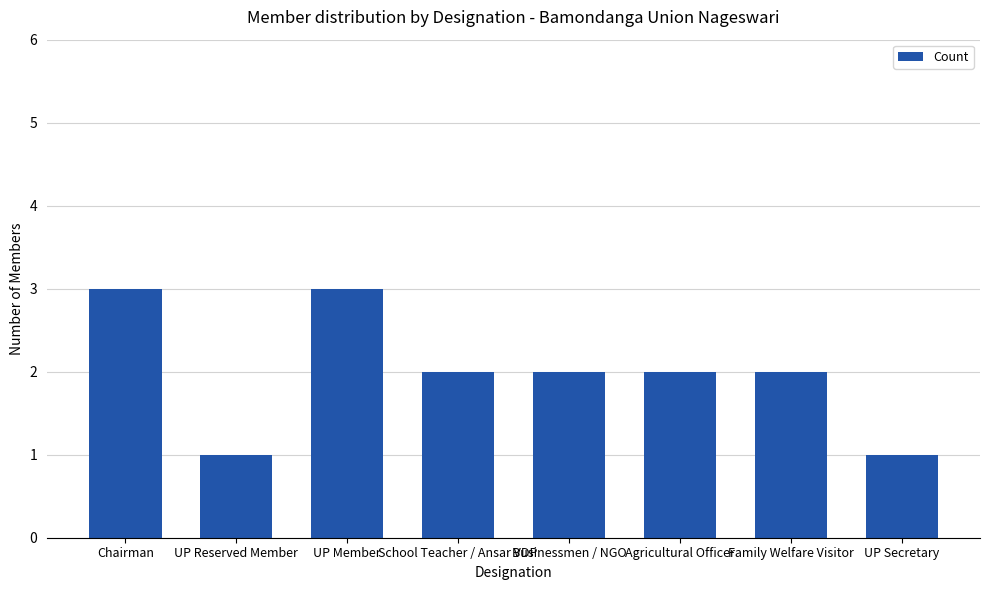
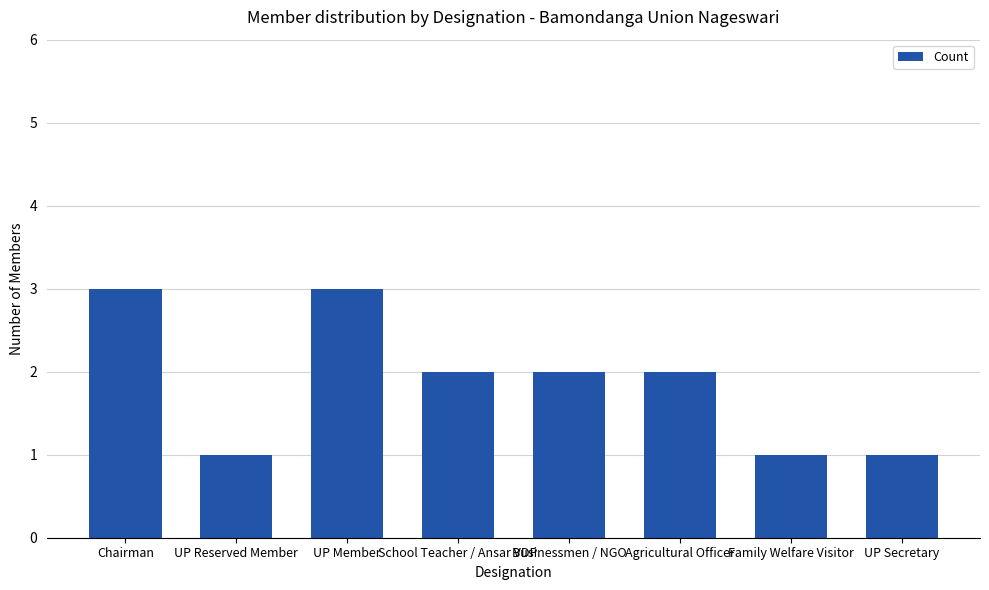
  {
    "Chairman": 3,
    "UP Reserved Member": 1,
    "UP Member": 3,
    "Agricultural Officer": 2,
-   "Family Welfare Visitor": 2,
+   "Family Welfare Visitor": 1,
    "UP Secretary": 1
  }
